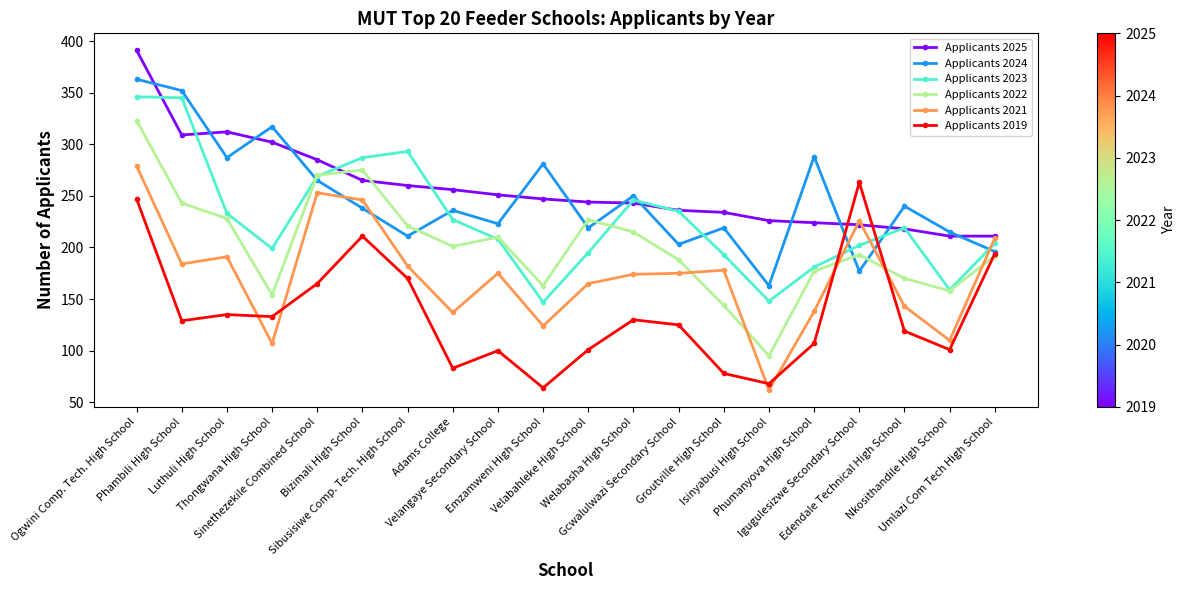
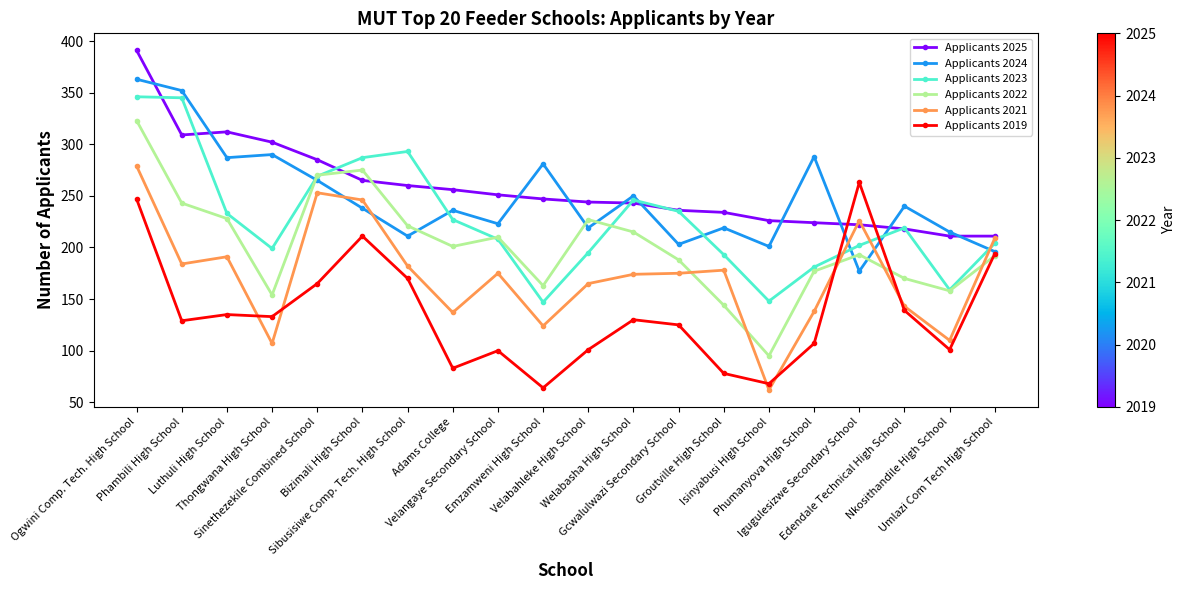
  {
    "Applicants 2025": {
      "Ogwini Comp. Tech. High School": 391,
      "Phambili High School": 309,
      "Luthuli High School": 312,
      "Thongwana High School": 302,
      "Sinethezekile Combined School": 285,
      "Bizimali High School": 265,
      "Sibusisiwe Comp. Tech. High School": 260,
      "Adams College": 256,
      "Velangaye Secondary School": 251,
      "Emzamweni High School": 247,
      "Velabahleke High School": 244,
      "Welabasha High School": 243,
      "Groutville High School": 234,
      "Isinyabusi High School": 226,
      "Phumanyova High School": 224,
      "Igugulesizwe Secondary School": 222,
      "Nkosithandile High School": 211
    },
    "Applicants 2024": {
      "Ogwini Comp. Tech. High School": 363,
      "Phambili High School": 352,
      "Luthuli High School": 287,
-     "Thongwana High School": 317,
+     "Thongwana High School": 290,
      "Sinethezekile Combined School": 265,
      "Bizimali High School": 238,
      "Sibusisiwe Comp. Tech. High School": 211,
      "Adams College": 236,
      "Velangaye Secondary School": 223,
      "Emzamweni High School": 281,
      "Velabahleke High School": 219,
      "Welabasha High School": 250,
      "Gcwalulwazi Secondary School": 203,
      "Groutville High School": 219,
-     "Isinyabusi High School": 163,
+     "Isinyabusi High School": 201,
      "Phumanyova High School": 288,
      "Igugulesizwe Secondary School": 177,
      "Edendale Technical High School": 240,
      "Nkosithandile High School": 215
    },
    "Applicants 2023": {
      "Ogwini Comp. Tech. High School": 346,
      "Phambili High School": 345,
      "Luthuli High School": 233,
      "Thongwana High School": 199,
      "Bizimali High School": 287,
      "Sibusisiwe Comp. Tech. High School": 293,
      "Adams College": 227,
      "Emzamweni High School": 147,
      "Velabahleke High School": 195,
      "Welabasha High School": 246,
      "Groutville High School": 193,
      "Isinyabusi High School": 148,
      "Phumanyova High School": 181,
      "Igugulesizwe Secondary School": 202,
      "Umlazi Com Tech High School": 204
    },
    "Applicants 2022": {
      "Ogwini Comp. Tech. High School": 323,
      "Phambili High School": 243,
      "Luthuli High School": 228,
      "Thongwana High School": 154,
      "Bizimali High School": 275,
      "Sibusisiwe Comp. Tech. High School": 221,
      "Adams College": 201,
      "Emzamweni High School": 163,
      "Velabahleke High School": 227,
      "Welabasha High School": 215,
      "Gcwalulwazi Secondary School": 188,
      "Groutville High School": 144,
      "Isinyabusi High School": 95,
      "Phumanyova High School": 177,
      "Igugulesizwe Secondary School": 193,
      "Edendale Technical High School": 170
    },
    "Applicants 2021": {
      "Ogwini Comp. Tech. High School": 279,
      "Phambili High School": 184,
      "Luthuli High School": 191,
      "Thongwana High School": 107,
      "Sinethezekile Combined School": 253,
      "Bizimali High School": 246,
      "Sibusisiwe Comp. Tech. High School": 182,
      "Adams College": 137,
      "Velangaye Secondary School": 175,
      "Emzamweni High School": 124,
      "Velabahleke High School": 165,
      "Welabasha High School": 174,
      "Gcwalulwazi Secondary School": 175,
      "Groutville High School": 178,
      "Isinyabusi High School": 62,
      "Phumanyova High School": 138,
      "Igugulesizwe Secondary School": 226,
      "Edendale Technical High School": 143,
      "Nkosithandile High School": 110
    },
    "Applicants 2019": {
      "Ogwini Comp. Tech. High School": 247,
      "Phambili High School": 129,
      "Luthuli High School": 135,
      "Thongwana High School": 133,
      "Sinethezekile Combined School": 165,
      "Bizimali High School": 211,
      "Sibusisiwe Comp. Tech. High School": 170,
      "Adams College": 83,
      "Velangaye Secondary School": 100,
      "Emzamweni High School": 64,
      "Velabahleke High School": 101,
      "Welabasha High School": 130,
      "Gcwalulwazi Secondary School": 125,
      "Groutville High School": 78,
      "Isinyabusi High School": 68,
      "Phumanyova High School": 107,
      "Igugulesizwe Secondary School": 263,
-     "Edendale Technical High School": 119,
+     "Edendale Technical High School": 139,
      "Nkosithandile High School": 101
    }
  }
